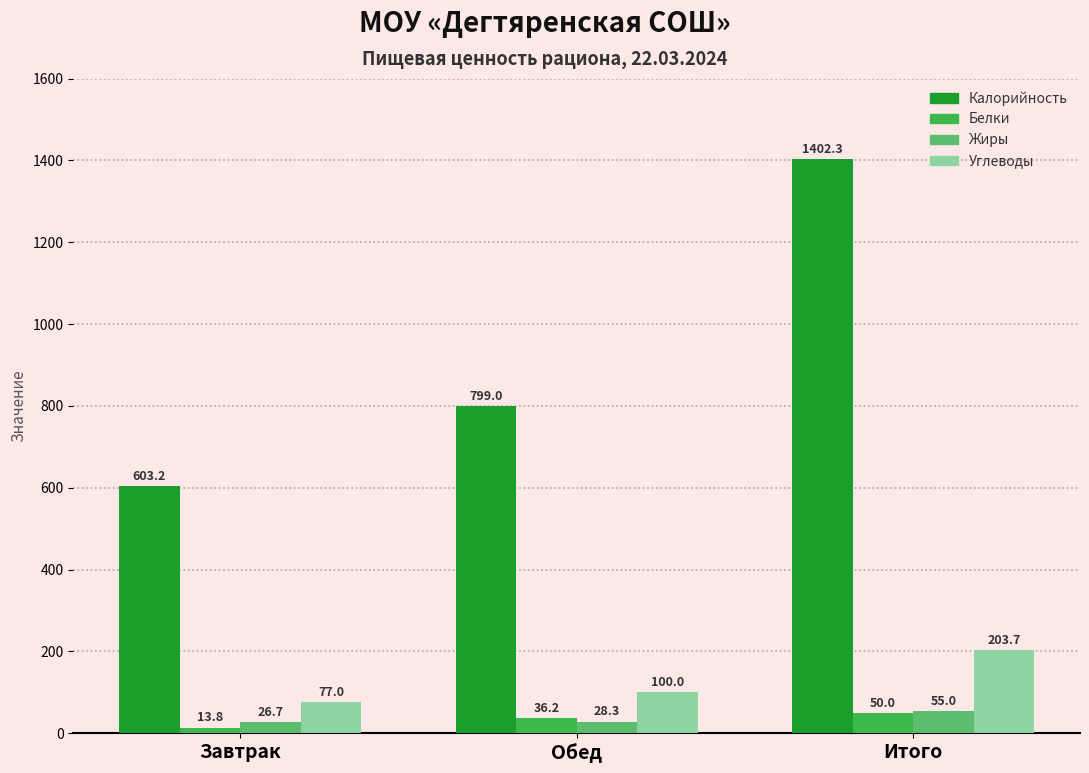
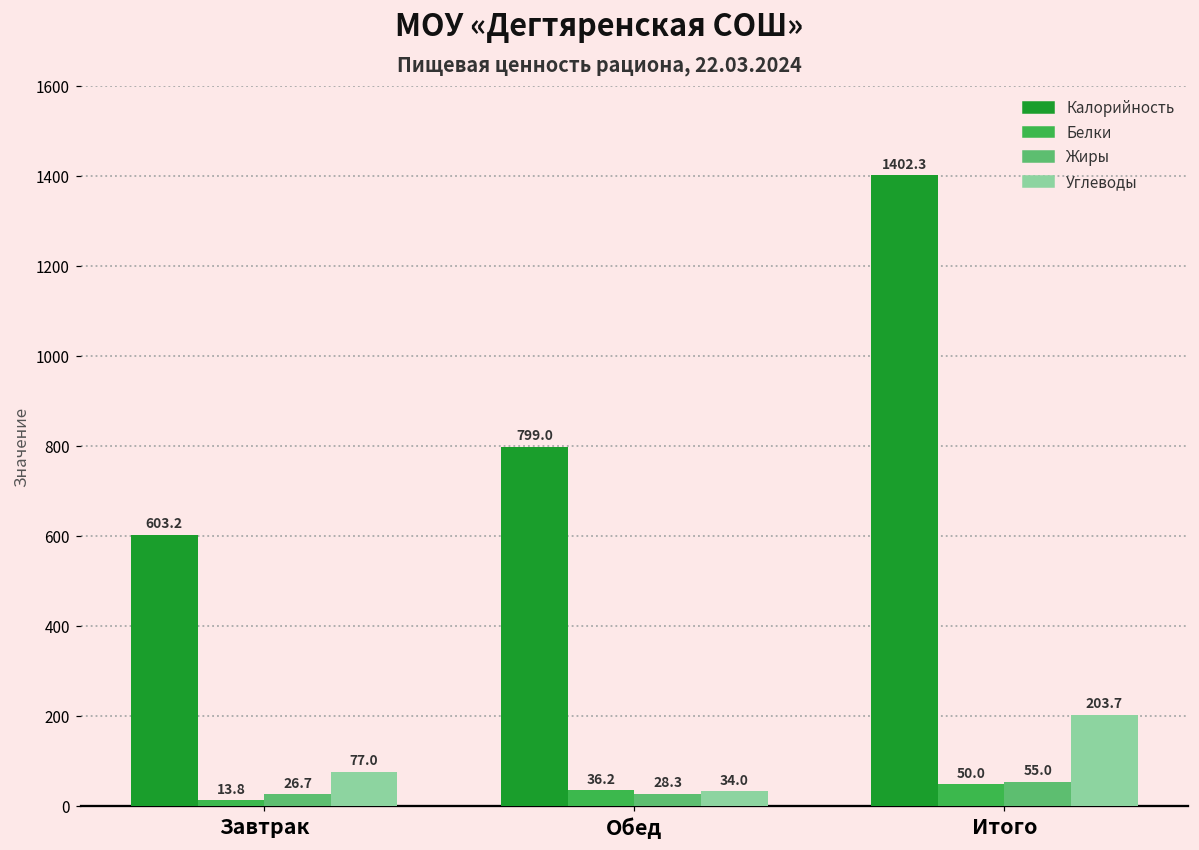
  {
    "Углеводы": {
      "Завтрак": 77.0,
-     "Обед": 100.0,
+     "Обед": 34.0,
      "Итого": 203.7
    }
  }
